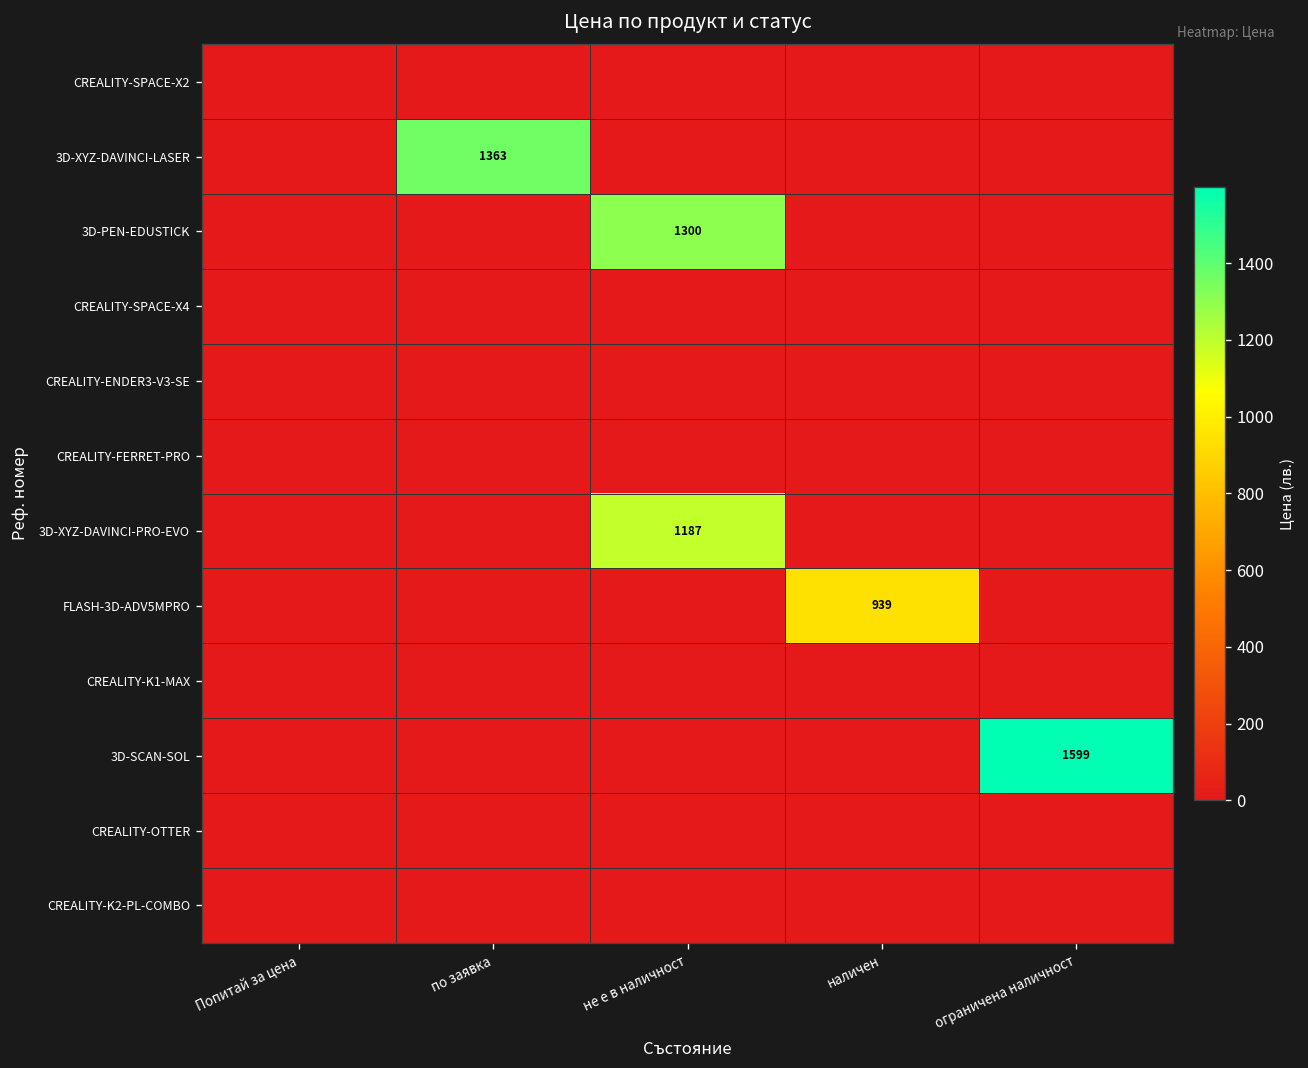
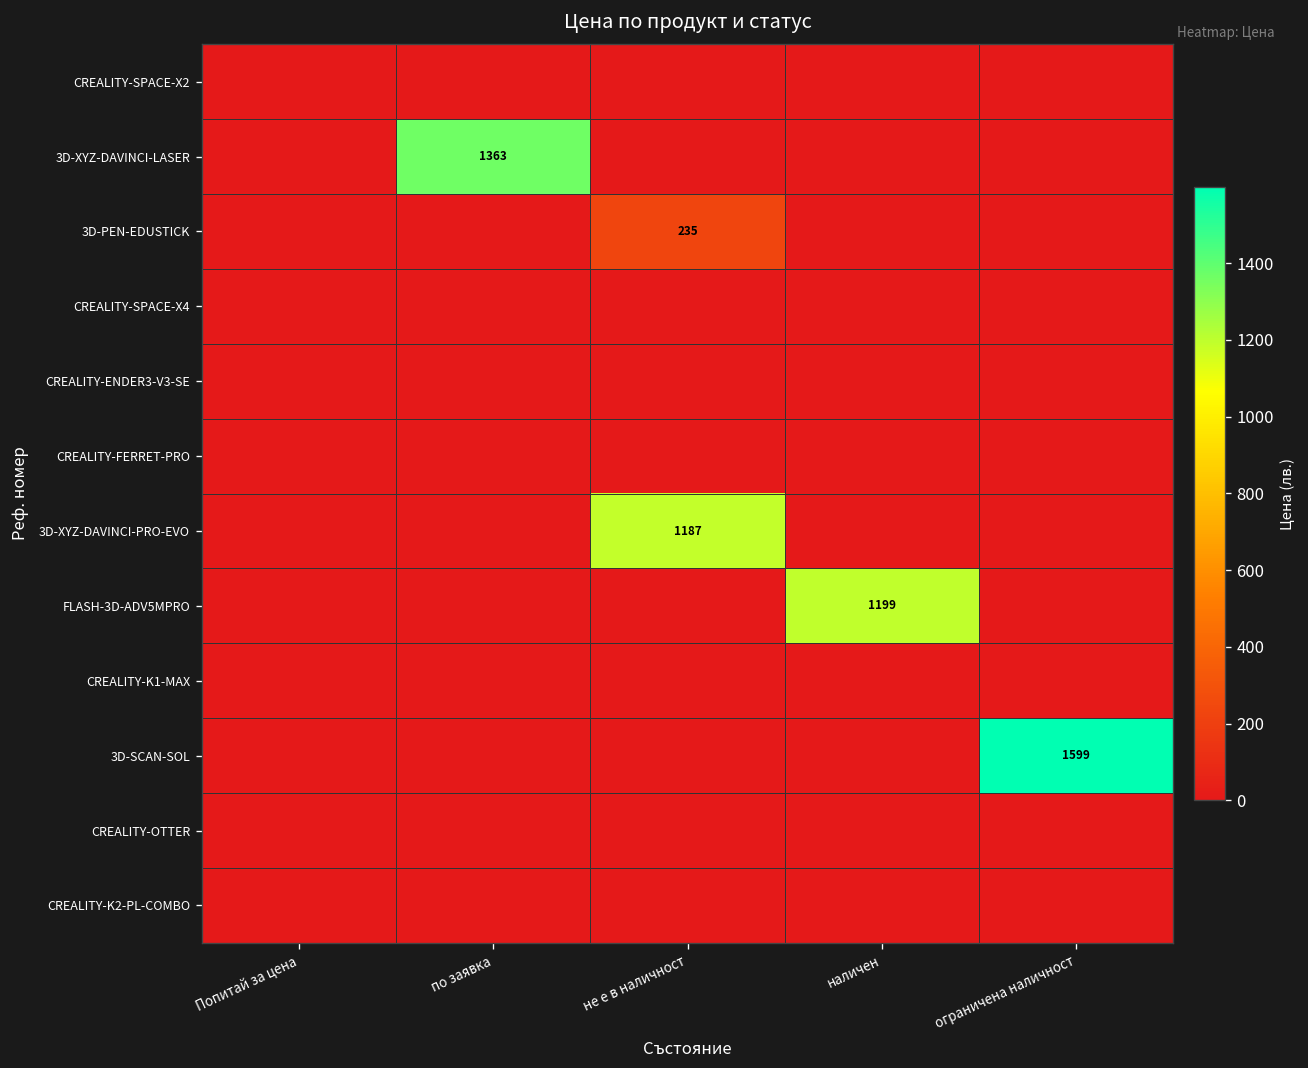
  {
    "3D-XYZ-DAVINCI-LASER": {
      "по заявка": 1363
    },
    "3D-PEN-EDUSTICK": {
-     "не е в наличност": 1300
+     "не е в наличност": 235
    },
    "3D-XYZ-DAVINCI-PRO-EVO": {
      "не е в наличност": 1187
    },
    "FLASH-3D-ADV5MPRO": {
-     "наличен": 939
+     "наличен": 1199
    },
    "3D-SCAN-SOL": {
      "ограничена наличност": 1599
    }
  }
